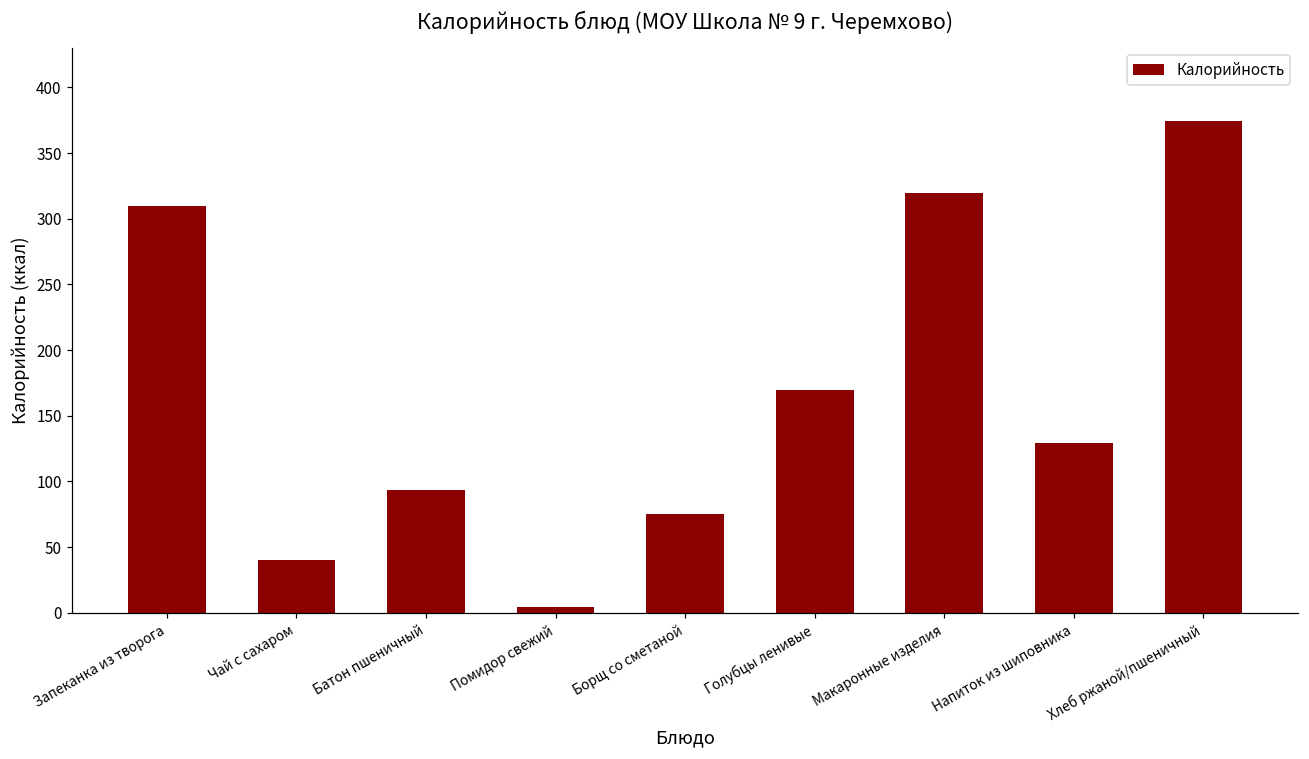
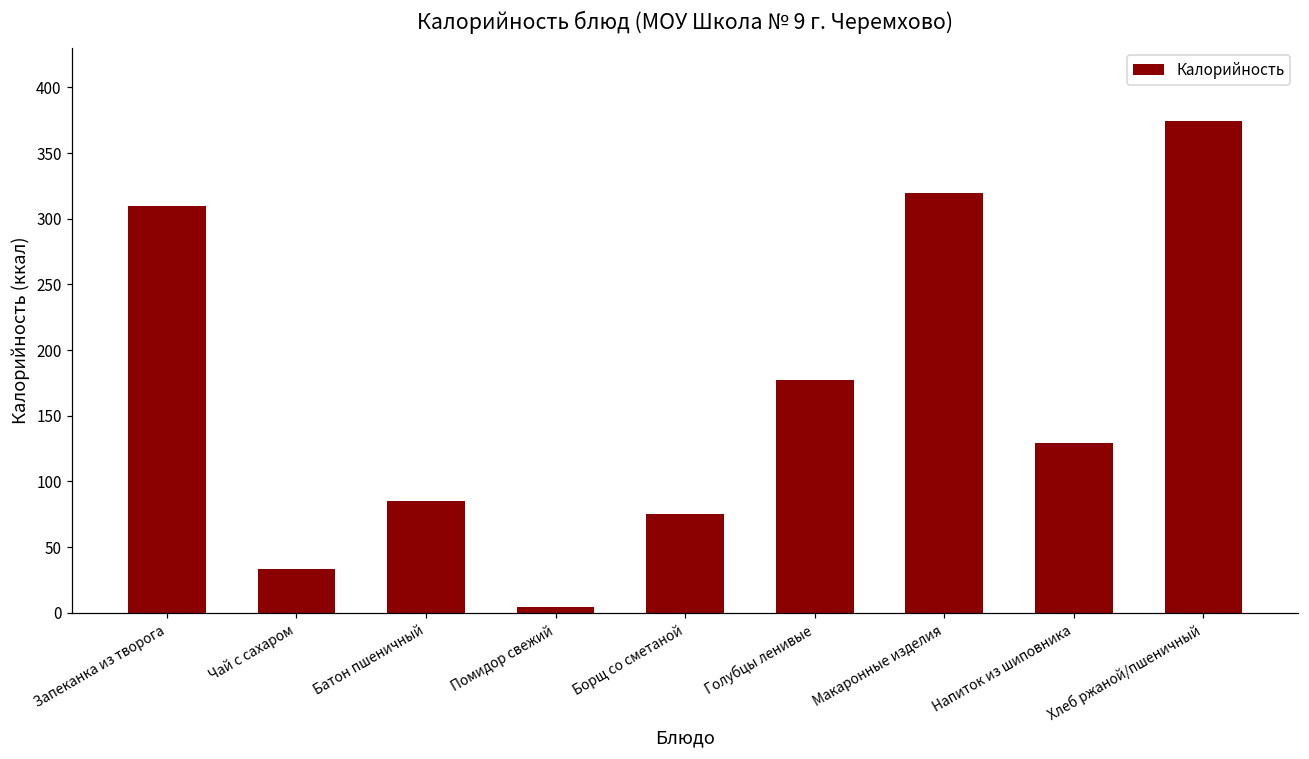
  {
    "Запеканка из творога": 310,
-   "Чай с сахаром": 40,
-   "Батон пшеничный": 94,
+   "Чай с сахаром": 33,
+   "Батон пшеничный": 85,
    "Помидор свежий": 4,
    "Борщ со сметаной": 75,
-   "Голубцы ленивые": 169,
+   "Голубцы ленивые": 177,
    "Макаронные изделия": 319,
    "Напиток из шиповника": 129,
    "Хлеб ржаной/пшеничный": 374
  }
